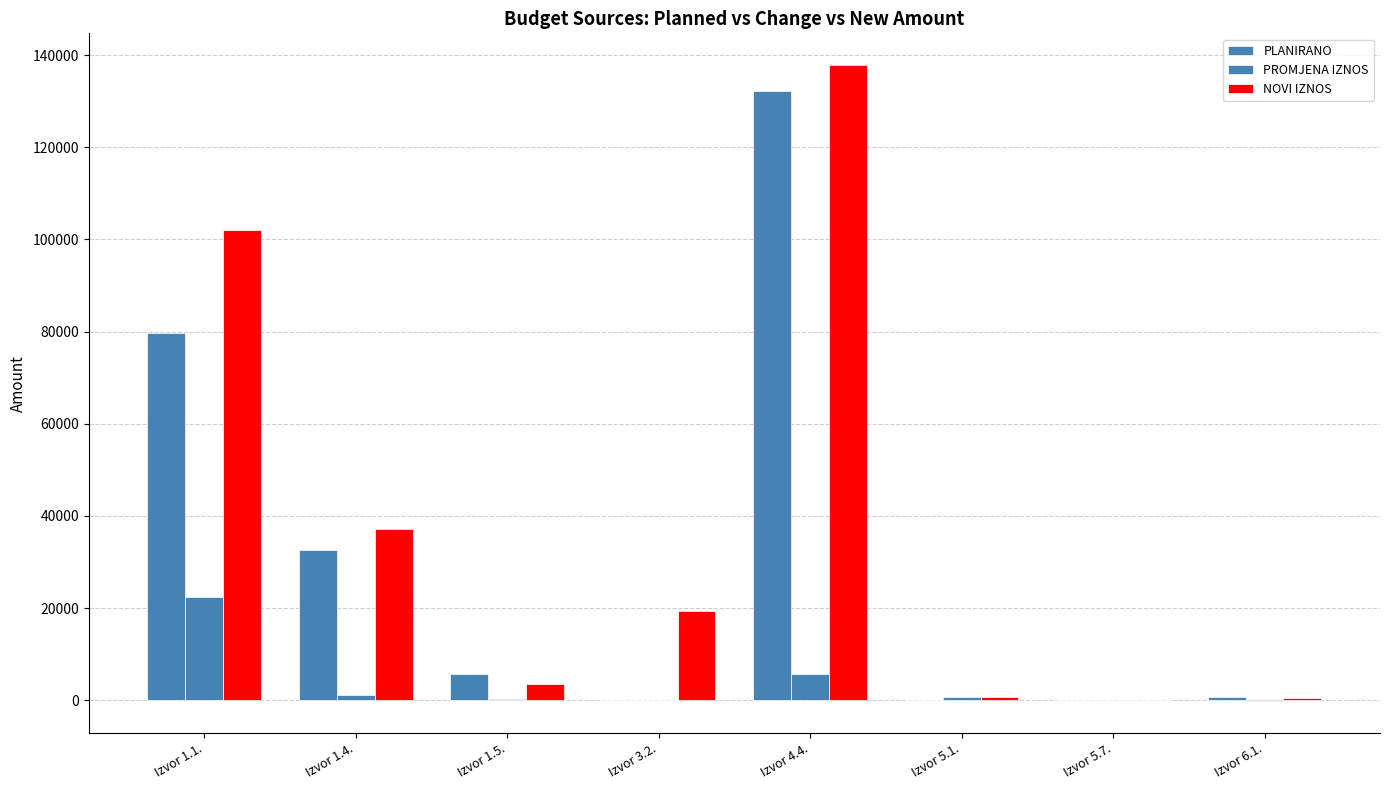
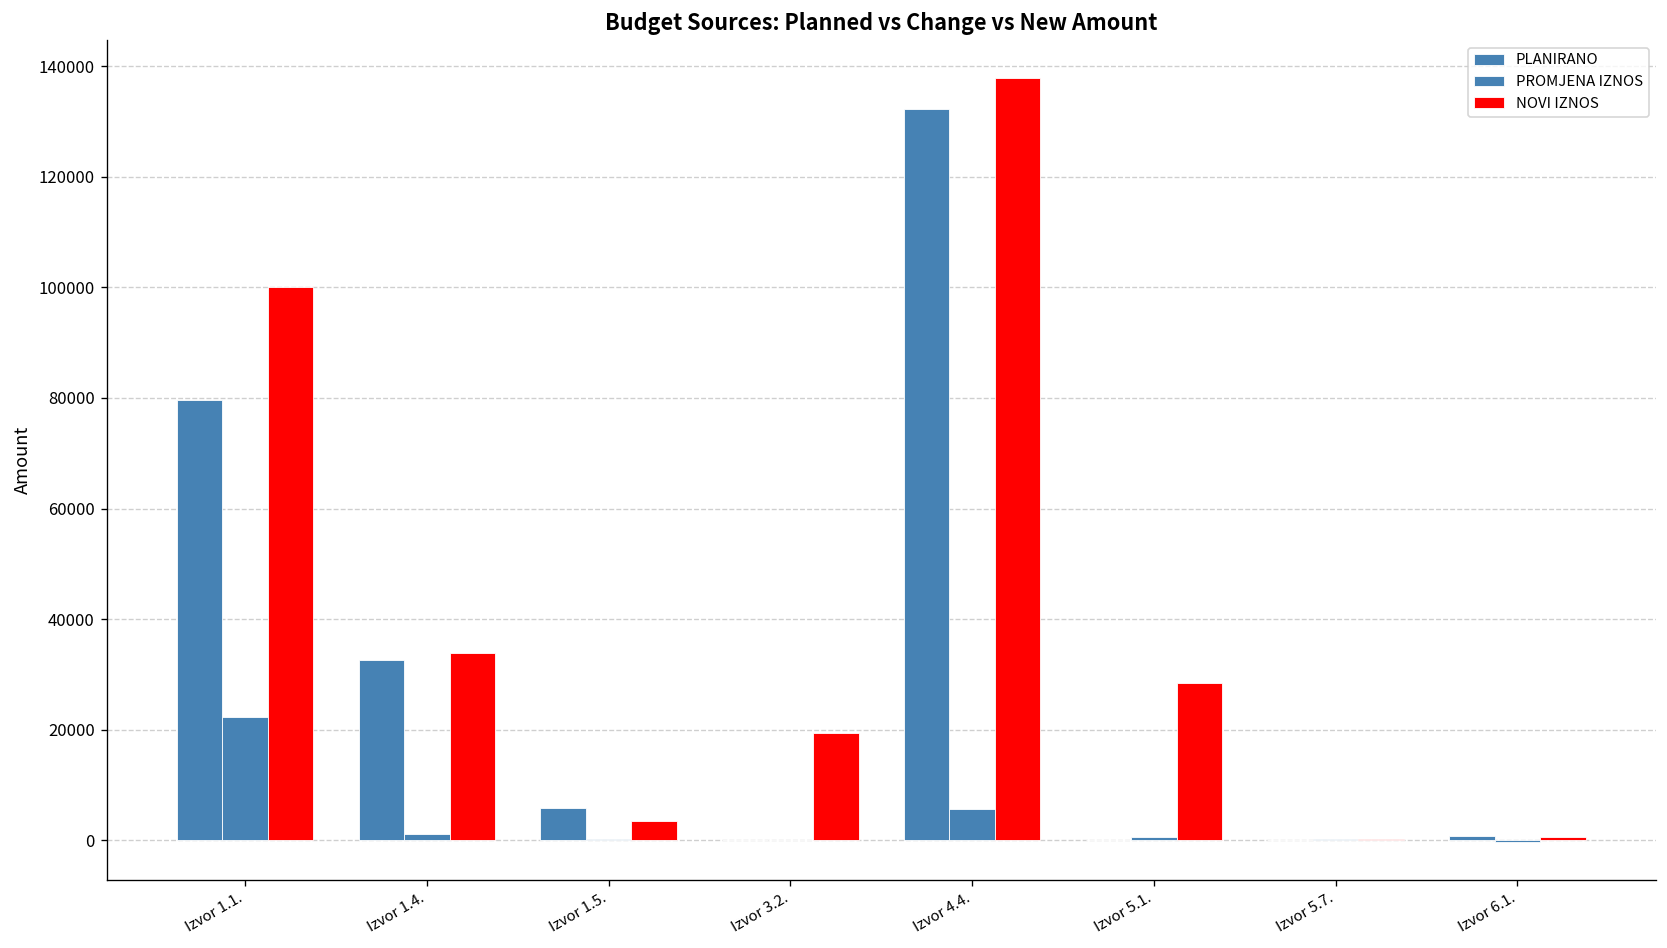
  {
    "NOVI IZNOS": {
-     "Izvor 1.1.": 102000,
-     "Izvor 1.4.": 37000,
+     "Izvor 1.1.": 100000,
+     "Izvor 1.4.": 34000,
      "Izvor 1.5.": 4000,
      "Izvor 3.2.": 19000,
      "Izvor 4.4.": 138000,
-     "Izvor 5.1.": 1000
+     "Izvor 5.1.": 28000
    }
  }
